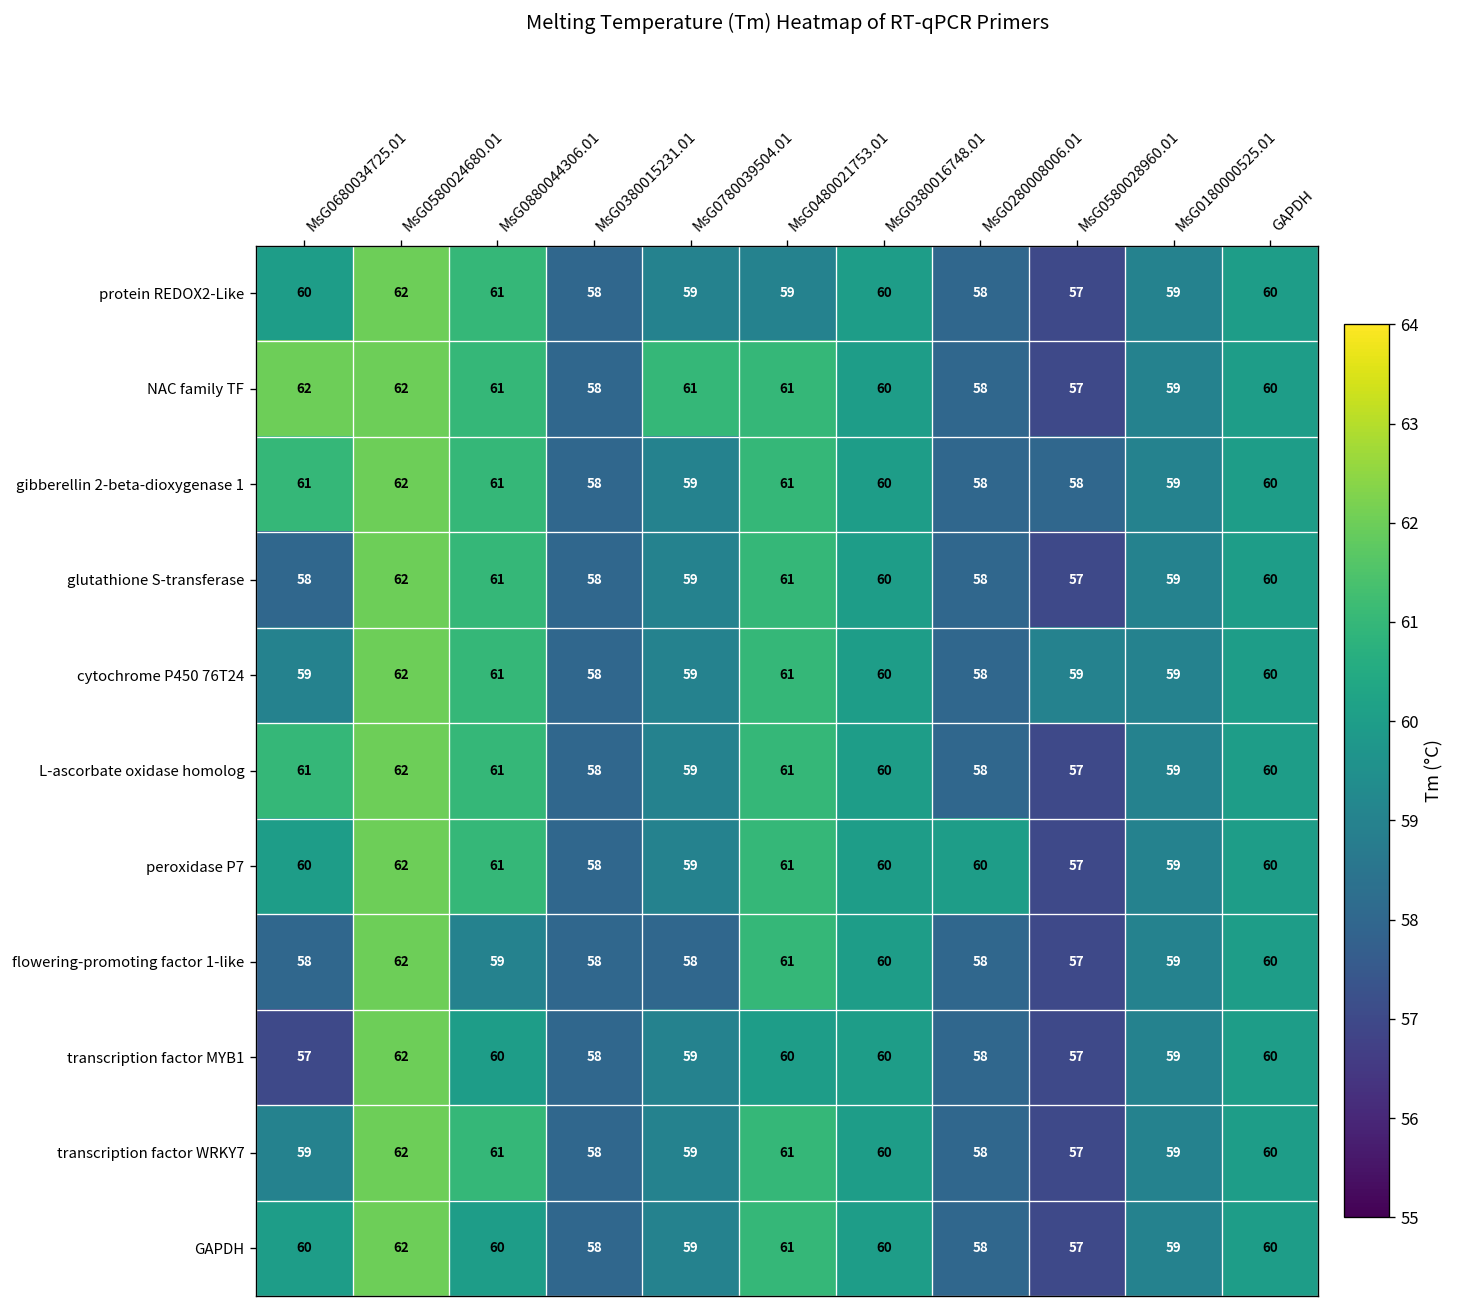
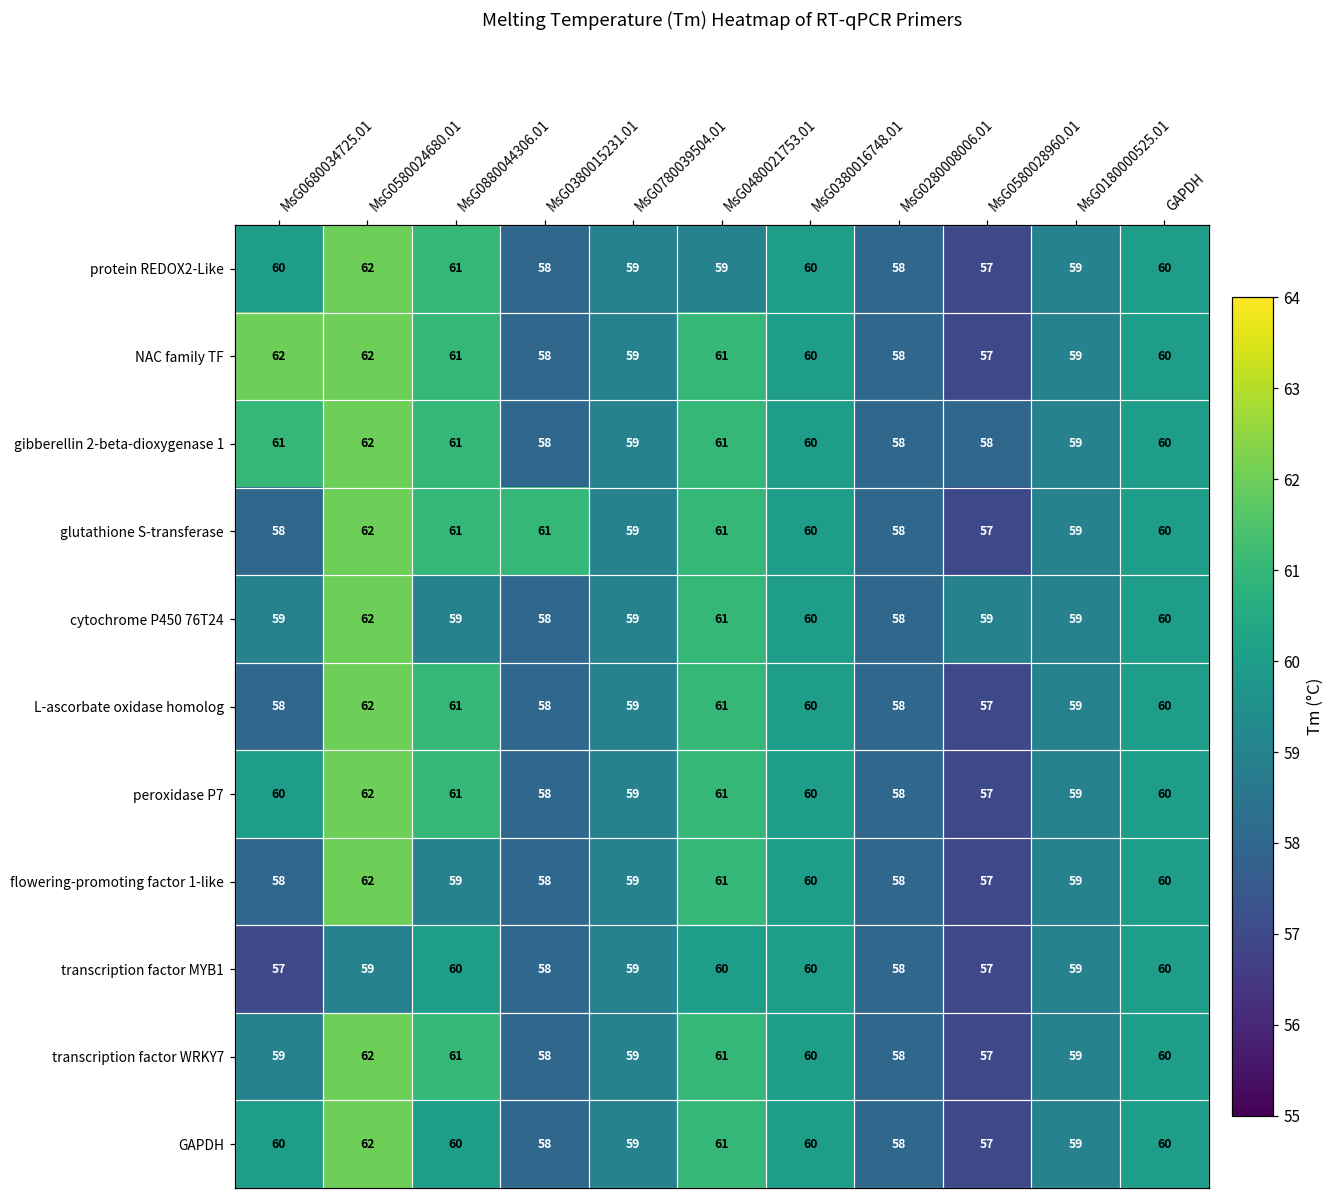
  {
    "protein REDOX2-Like": {
      "MsG0680034725.01": 60,
      "MsG0580024680.01": 62,
      "MsG0880044306.01": 61,
      "MsG0380015231.01": 58,
      "MsG0780039504.01": 59,
      "MsG0480021753.01": 59,
      "MsG0380016748.01": 60,
      "MsG0280008006.01": 58,
      "MsG0580028960.01": 57,
      "MsG0180000525.01": 59,
      "GAPDH": 60
    },
    "NAC family TF": {
      "MsG0680034725.01": 62,
      "MsG0580024680.01": 62,
      "MsG0880044306.01": 61,
      "MsG0380015231.01": 58,
-     "MsG0780039504.01": 61,
+     "MsG0780039504.01": 59,
      "MsG0480021753.01": 61,
      "MsG0380016748.01": 60,
      "MsG0280008006.01": 58,
      "MsG0580028960.01": 57,
      "MsG0180000525.01": 59,
      "GAPDH": 60
    },
    "gibberellin 2-beta-dioxygenase 1": {
      "MsG0680034725.01": 61,
      "MsG0580024680.01": 62,
      "MsG0880044306.01": 61,
      "MsG0380015231.01": 58,
      "MsG0780039504.01": 59,
      "MsG0480021753.01": 61,
      "MsG0380016748.01": 60,
      "MsG0280008006.01": 58,
      "MsG0580028960.01": 58,
      "MsG0180000525.01": 59,
      "GAPDH": 60
    },
    "glutathione S-transferase": {
      "MsG0680034725.01": 58,
      "MsG0580024680.01": 62,
      "MsG0880044306.01": 61,
-     "MsG0380015231.01": 58,
+     "MsG0380015231.01": 61,
      "MsG0780039504.01": 59,
      "MsG0480021753.01": 61,
      "MsG0380016748.01": 60,
      "MsG0280008006.01": 58,
      "MsG0580028960.01": 57,
      "MsG0180000525.01": 59,
      "GAPDH": 60
    },
    "cytochrome P450 76T24": {
      "MsG0680034725.01": 59,
      "MsG0580024680.01": 62,
-     "MsG0880044306.01": 61,
+     "MsG0880044306.01": 59,
      "MsG0380015231.01": 58,
      "MsG0780039504.01": 59,
      "MsG0480021753.01": 61,
      "MsG0380016748.01": 60,
      "MsG0280008006.01": 58,
      "MsG0580028960.01": 59,
      "MsG0180000525.01": 59,
      "GAPDH": 60
    },
    "L-ascorbate oxidase homolog": {
-     "MsG0680034725.01": 61,
+     "MsG0680034725.01": 58,
      "MsG0580024680.01": 62,
      "MsG0880044306.01": 61,
      "MsG0380015231.01": 58,
      "MsG0780039504.01": 59,
      "MsG0480021753.01": 61,
      "MsG0380016748.01": 60,
      "MsG0280008006.01": 58,
      "MsG0580028960.01": 57,
      "MsG0180000525.01": 59,
      "GAPDH": 60
    },
    "peroxidase P7": {
      "MsG0680034725.01": 60,
      "MsG0580024680.01": 62,
      "MsG0880044306.01": 61,
      "MsG0380015231.01": 58,
      "MsG0780039504.01": 59,
      "MsG0480021753.01": 61,
      "MsG0380016748.01": 60,
-     "MsG0280008006.01": 60,
+     "MsG0280008006.01": 58,
      "MsG0580028960.01": 57,
      "MsG0180000525.01": 59,
      "GAPDH": 60
    },
    "flowering-promoting factor 1-like": {
      "MsG0680034725.01": 58,
      "MsG0580024680.01": 62,
      "MsG0880044306.01": 59,
      "MsG0380015231.01": 58,
-     "MsG0780039504.01": 58,
+     "MsG0780039504.01": 59,
      "MsG0480021753.01": 61,
      "MsG0380016748.01": 60,
      "MsG0280008006.01": 58,
      "MsG0580028960.01": 57,
      "MsG0180000525.01": 59,
      "GAPDH": 60
    },
    "transcription factor MYB1": {
      "MsG0680034725.01": 57,
-     "MsG0580024680.01": 62,
+     "MsG0580024680.01": 59,
      "MsG0880044306.01": 60,
      "MsG0380015231.01": 58,
      "MsG0780039504.01": 59,
      "MsG0480021753.01": 60,
      "MsG0380016748.01": 60,
      "MsG0280008006.01": 58,
      "MsG0580028960.01": 57,
      "MsG0180000525.01": 59,
      "GAPDH": 60
    },
    "transcription factor WRKY7": {
      "MsG0680034725.01": 59,
      "MsG0580024680.01": 62,
      "MsG0880044306.01": 61,
      "MsG0380015231.01": 58,
      "MsG0780039504.01": 59,
      "MsG0480021753.01": 61,
      "MsG0380016748.01": 60,
      "MsG0280008006.01": 58,
      "MsG0580028960.01": 57,
      "MsG0180000525.01": 59,
      "GAPDH": 60
    },
    "GAPDH": {
      "MsG0680034725.01": 60,
      "MsG0580024680.01": 62,
      "MsG0880044306.01": 60,
      "MsG0380015231.01": 58,
      "MsG0780039504.01": 59,
      "MsG0480021753.01": 61,
      "MsG0380016748.01": 60,
      "MsG0280008006.01": 58,
      "MsG0580028960.01": 57,
      "MsG0180000525.01": 59,
      "GAPDH": 60
    }
  }
